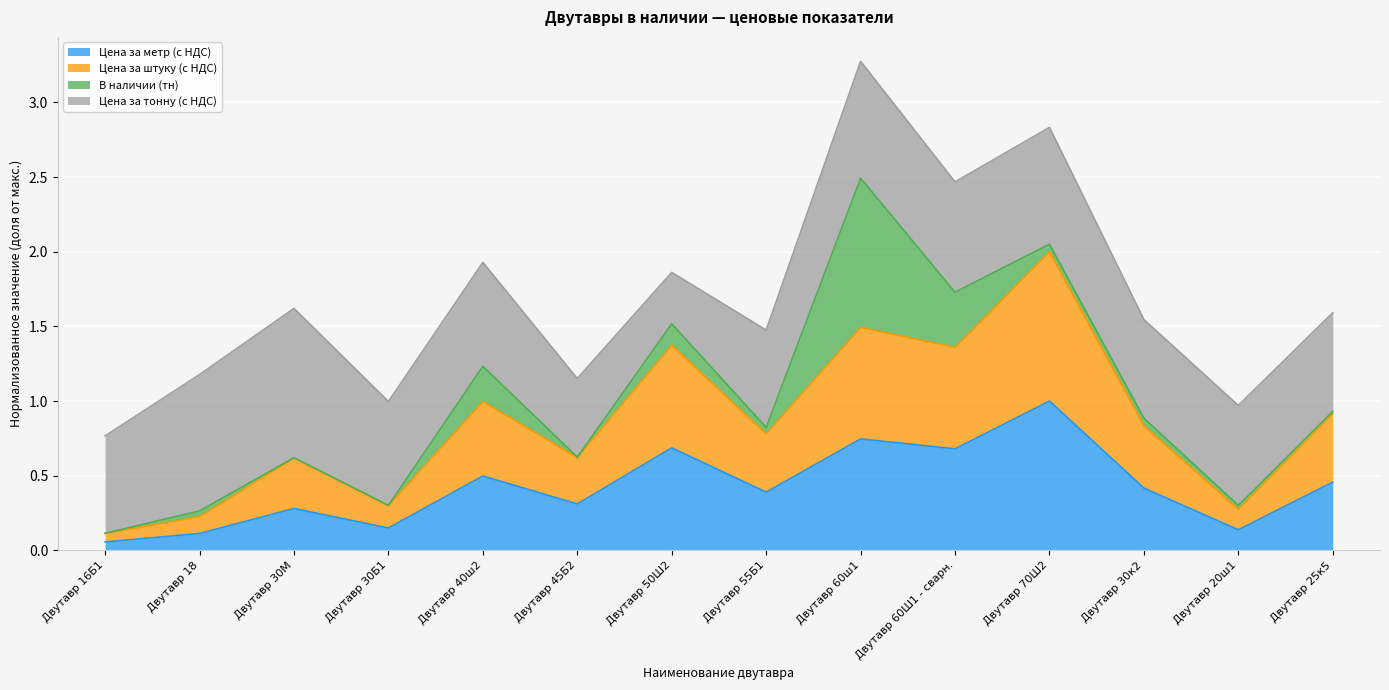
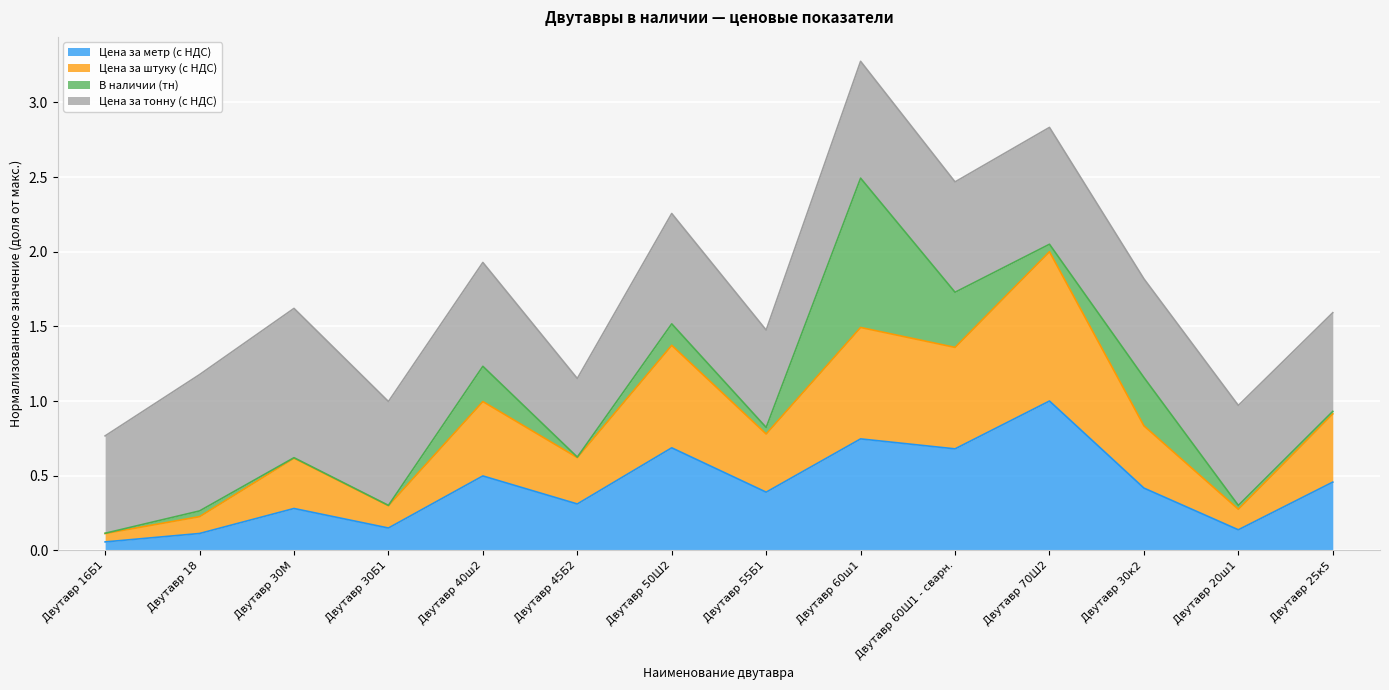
  {
    "Цена за метр (с НДС)": {
      "Двутавр 16Б1": 0.06,
      "Двутавр 18": 0.11,
      "Двутавр 30М": 0.28,
      "Двутавр 30Б1": 0.15,
      "Двутавр 40ш2": 0.50,
      "Двутавр 45Б2": 0.31,
      "Двутавр 50Ш2": 0.69,
      "Двутавр 55Б1": 0.39,
      "Двутавр 60ш1": 0.75,
      "Двутавр 60Ш1 - сварн.": 0.68,
      "Двутавр 70Ш2": 1.00,
      "Двутавр 30к2": 0.42,
      "Двутавр 20ш1": 0.14,
      "Двутавр 25к5": 0.46
    },
    "Цена за штуку (с НДС)": {
      "Двутавр 18": 0.11,
      "Двутавр 40ш2": 0.50,
      "Двутавр 50Ш2": 0.69,
      "Двутавр 55Б1": 0.39,
      "Двутавр 60ш1": 0.75,
      "Двутавр 60Ш1 - сварн.": 0.68,
      "Двутавр 70Ш2": 1.00,
      "Двутавр 30к2": 0.42,
      "Двутавр 20ш1": 0.14
    },
    "В наличии (тн)": {
      "Двутавр 18": 0.04,
      "Двутавр 40ш2": 0.24,
      "Двутавр 50Ш2": 0.14,
      "Двутавр 55Б1": 0.04,
      "Двутавр 60ш1": 1.00,
      "Двутавр 60Ш1 - сварн.": 0.37,
      "Двутавр 70Ш2": 0.05,
-     "Двутавр 30к2": 0.05,
+     "Двутавр 30к2": 0.32,
      "Двутавр 20ш1": 0.03
    },
    "Цена за тонну (с НДС)": {
      "Двутавр 16Б1": 0.65,
      "Двутавр 18": 0.91,
      "Двутавр 30М": 1.00,
      "Двутавр 30Б1": 0.70,
      "Двутавр 40ш2": 0.70,
      "Двутавр 45Б2": 0.53,
-     "Двутавр 50Ш2": 0.34,
+     "Двутавр 50Ш2": 0.74,
      "Двутавр 55Б1": 0.65,
      "Двутавр 60ш1": 0.78,
      "Двутавр 60Ш1 - сварн.": 0.74,
      "Двутавр 70Ш2": 0.78,
      "Двутавр 30к2": 0.66,
      "Двутавр 20ш1": 0.67,
      "Двутавр 25к5": 0.66
    }
  }
